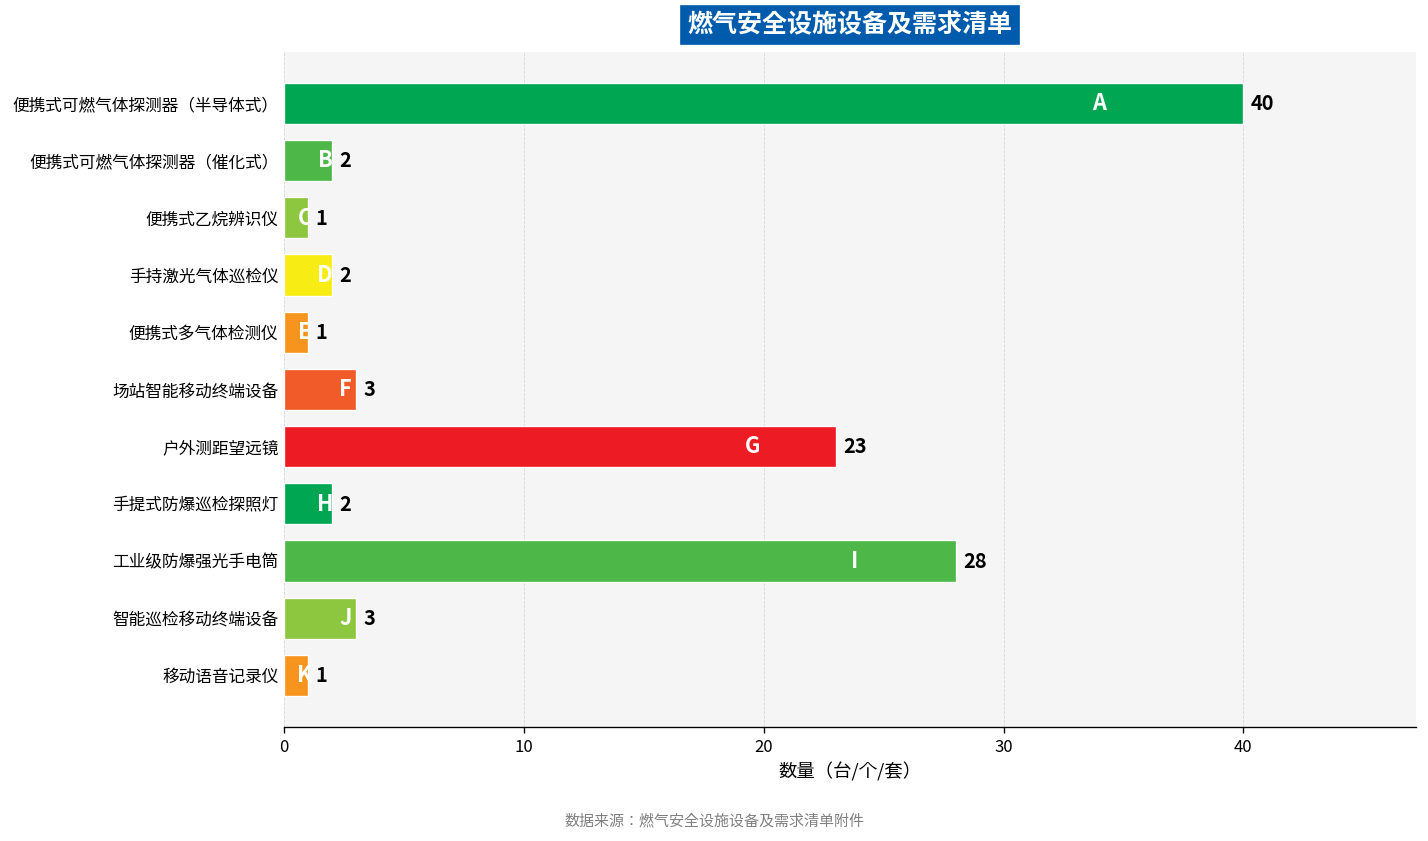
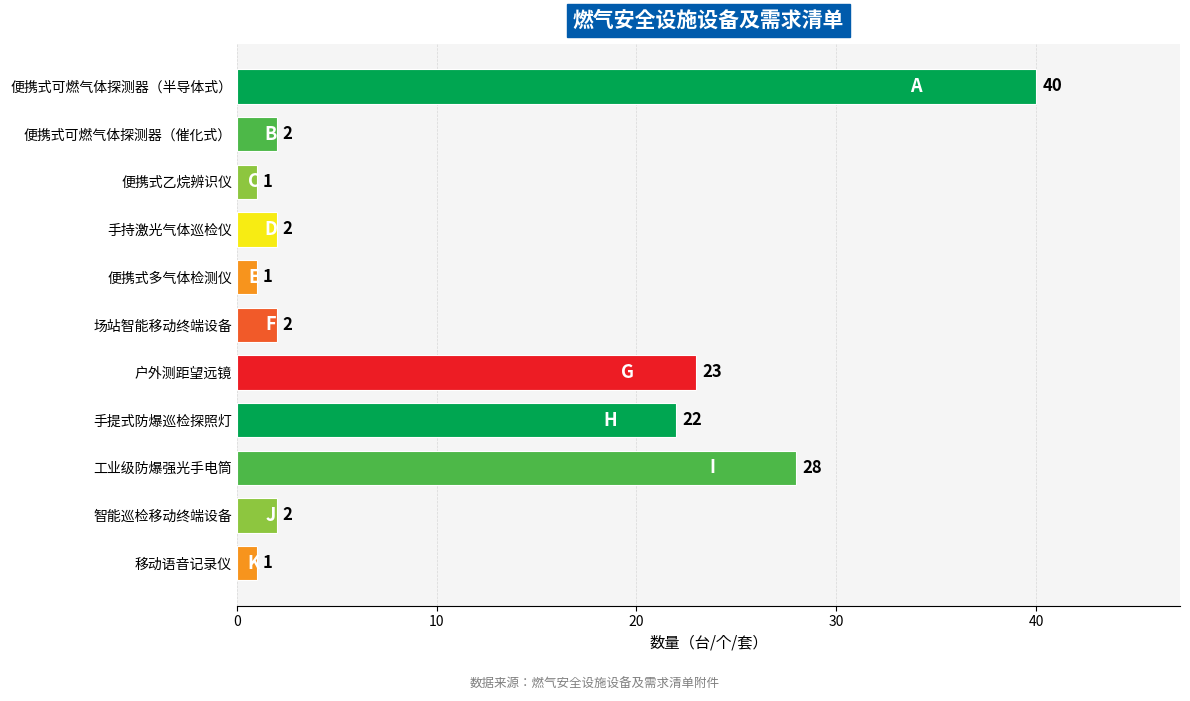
  {
    "便携式可燃气体探测器（半导体式）": 40,
    "便携式可燃气体探测器（催化式）": 2,
    "便携式乙烷辨识仪": 1,
    "手持激光气体巡检仪": 2,
    "便携式多气体检测仪": 1,
-   "场站智能移动终端设备": 3,
+   "场站智能移动终端设备": 2,
    "户外测距望远镜": 23,
-   "手提式防爆巡检探照灯": 2,
+   "手提式防爆巡检探照灯": 22,
    "工业级防爆强光手电筒": 28,
-   "智能巡检移动终端设备": 3,
+   "智能巡检移动终端设备": 2,
    "移动语音记录仪": 1
  }
